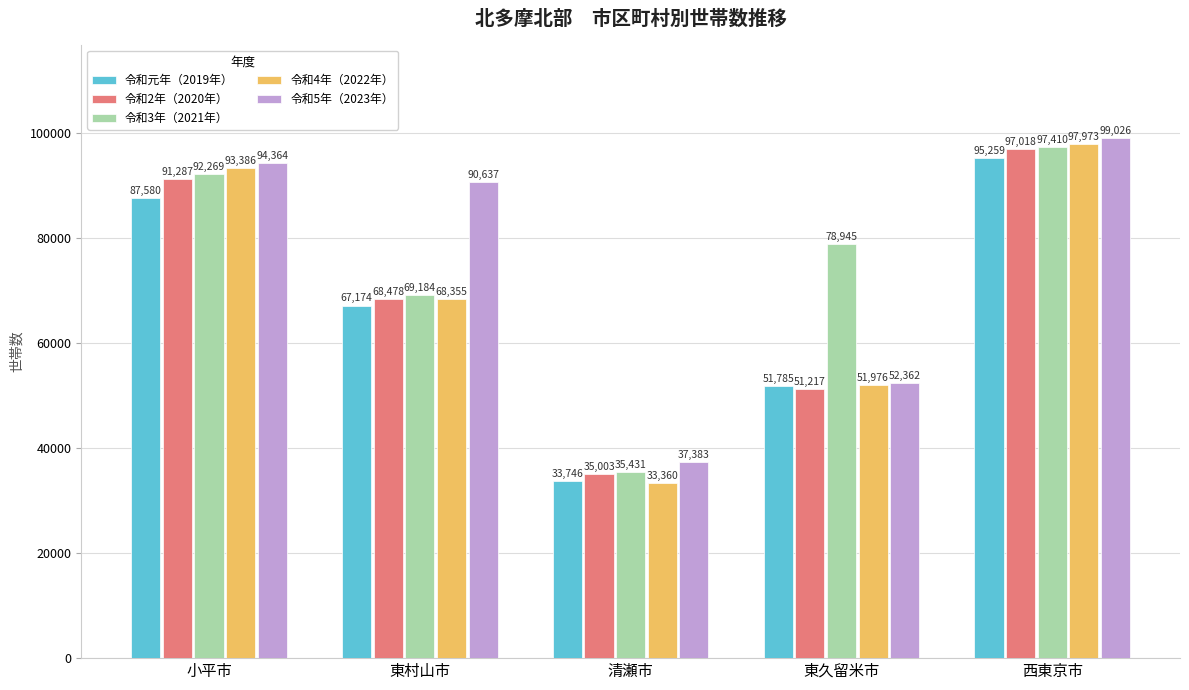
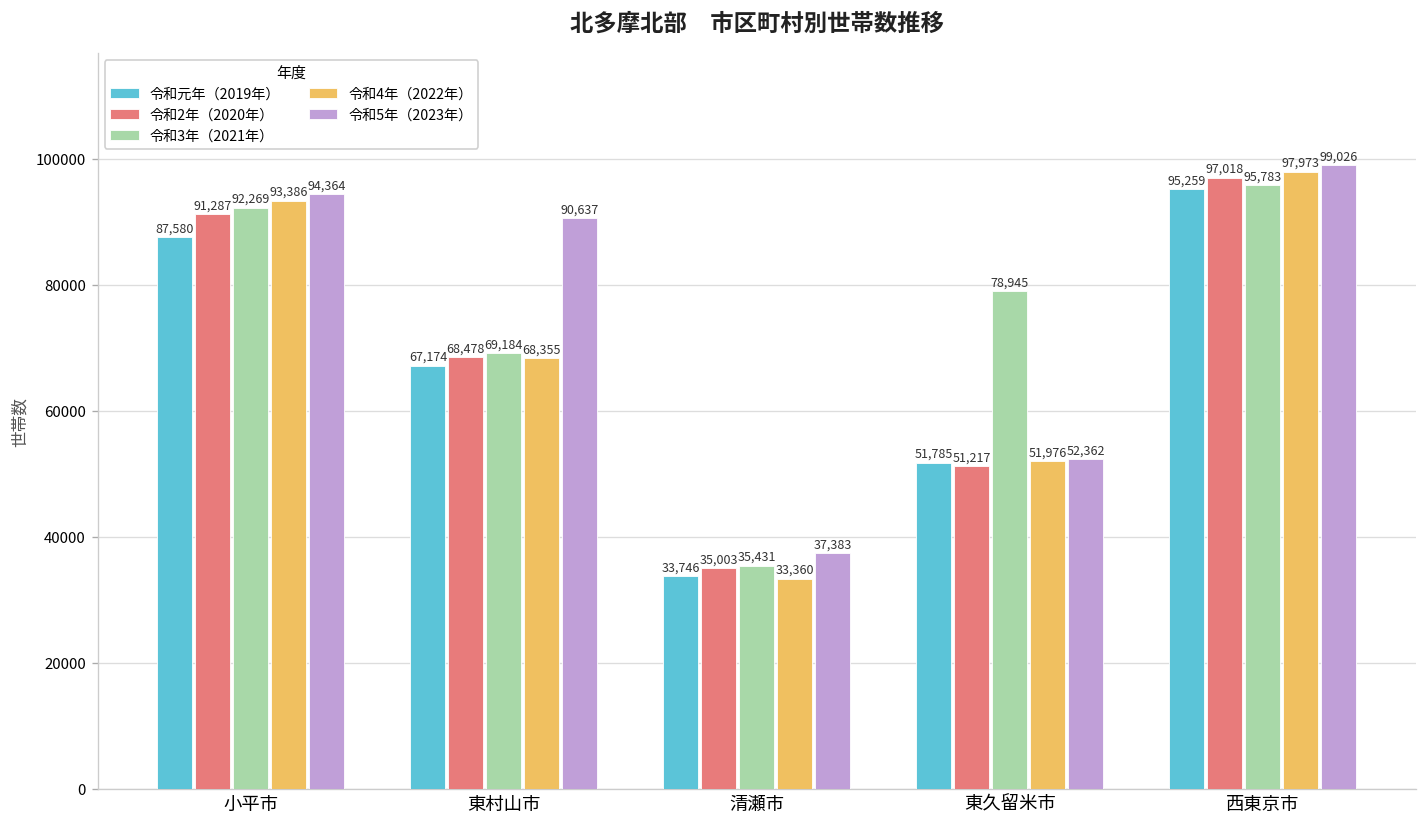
  {
    "令和元年（2019年）": {
      "小平市": "87,580",
      "東村山市": "67,174",
      "清瀬市": "33,746",
      "東久留米市": "51,785",
      "西東京市": "95,259"
    },
    "令和2年（2020年）": {
      "小平市": "91,287",
      "東村山市": "68,478",
      "清瀬市": "35,003",
      "東久留米市": "51,217",
      "西東京市": "97,018"
    },
    "令和3年（2021年）": {
      "小平市": "92,269",
      "東村山市": "69,184",
      "清瀬市": "35,431",
      "東久留米市": "78,945",
-     "西東京市": "97,410"
+     "西東京市": "95,783"
    },
    "令和4年（2022年）": {
      "小平市": "93,386",
      "東村山市": "68,355",
      "清瀬市": "33,360",
      "東久留米市": "51,976",
      "西東京市": "97,973"
    },
    "令和5年（2023年）": {
      "小平市": "94,364",
      "東村山市": "90,637",
      "清瀬市": "37,383",
      "東久留米市": "52,362",
      "西東京市": "99,026"
    }
  }
